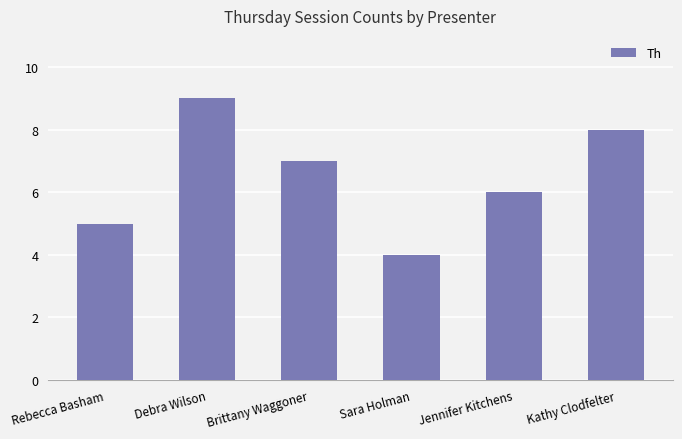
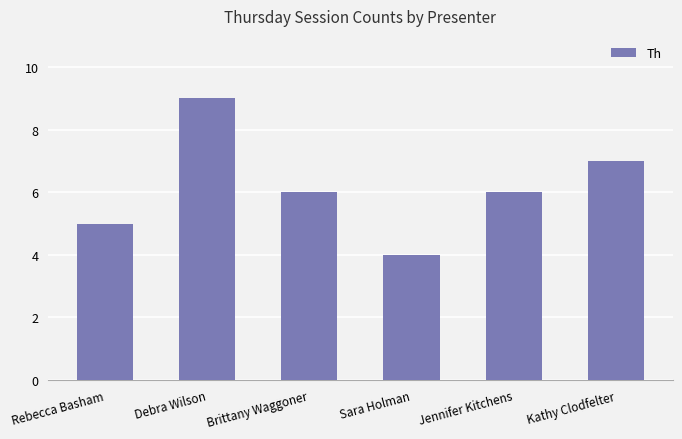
  {
    "Rebecca Basham": 5,
    "Debra Wilson": 9,
-   "Brittany Waggoner": 7,
+   "Brittany Waggoner": 6,
    "Sara Holman": 4,
    "Jennifer Kitchens": 6,
-   "Kathy Clodfelter": 8
+   "Kathy Clodfelter": 7
  }
